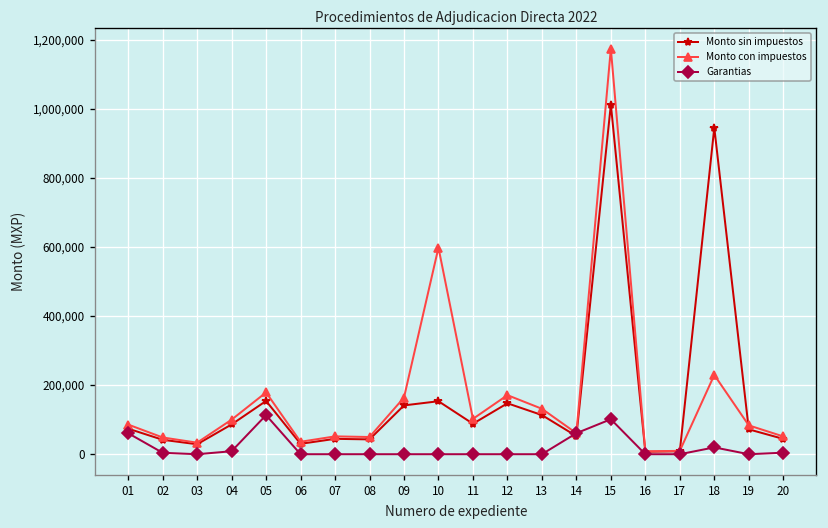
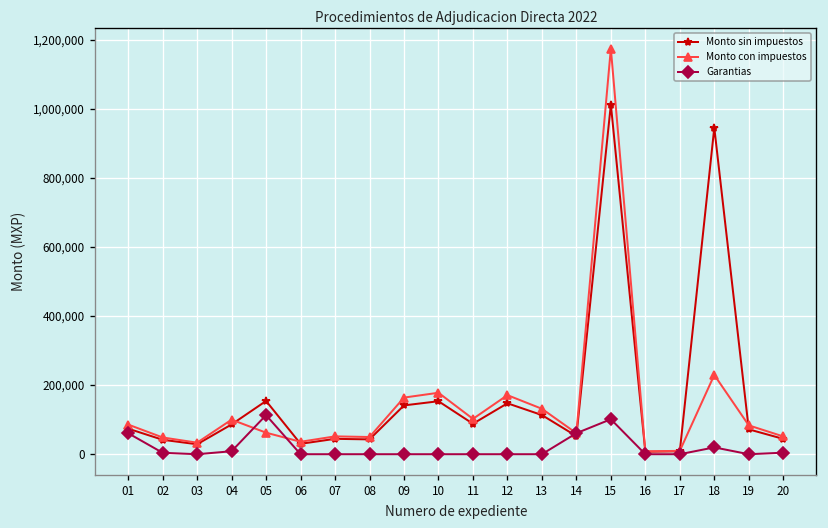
  {
    "Monto sin impuestos": {
      "01": "70,000",
      "04": "90,000",
      "05": "150,000",
      "09": "140,000",
      "10": "150,000",
      "11": "90,000",
      "12": "150,000",
      "13": "110,000",
      "15": "1,010,000",
      "18": "950,000",
      "19": "70,000"
    },
    "Monto con impuestos": {
      "01": "90,000",
      "04": "100,000",
-     "05": "180,000",
+     "05": "60,000",
      "09": "160,000",
-     "10": "600,000",
+     "10": "180,000",
      "11": "100,000",
      "12": "170,000",
      "13": "130,000",
      "15": "1,170,000",
      "18": "230,000",
      "19": "80,000"
    },
    "Garantias": {
      "01": "60,000",
      "02": "0",
      "03": "0",
      "04": "10,000",
      "05": "110,000",
      "06": "0",
      "07": "0",
      "08": "0",
      "09": "0",
      "10": "0",
      "11": "0",
      "12": "0",
      "13": "0",
      "15": "100,000",
      "18": "20,000",
      "19": "0",
      "20": "0"
    }
  }
